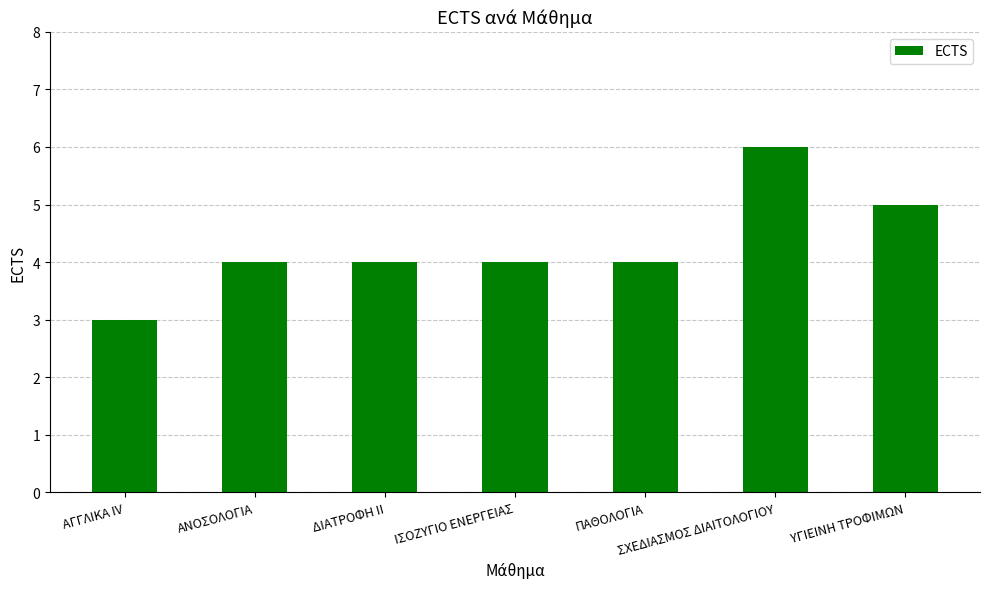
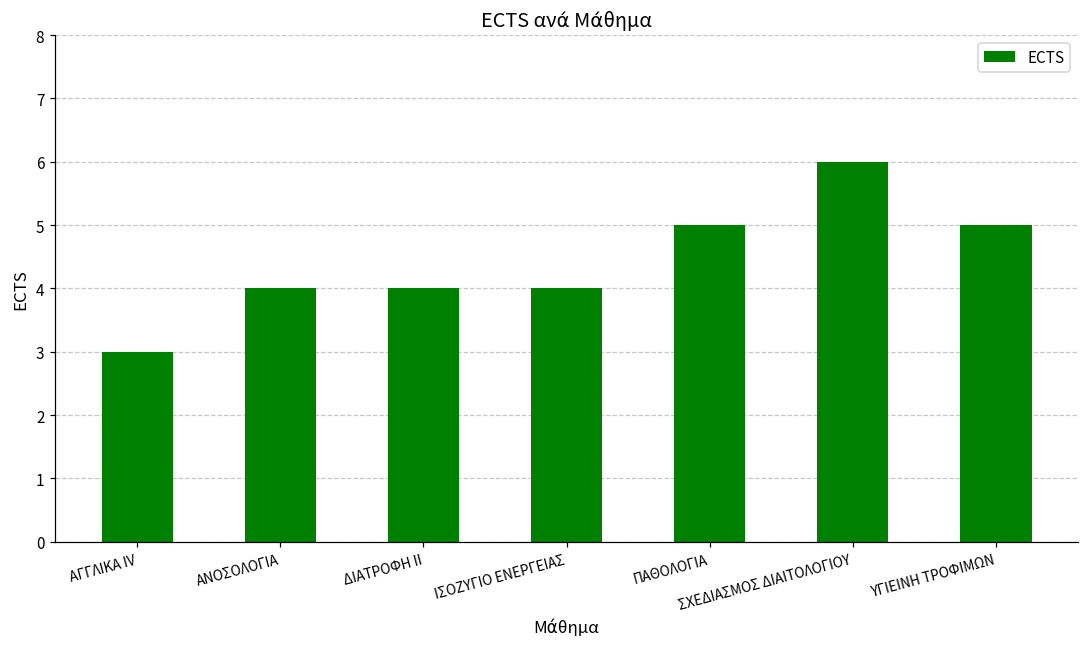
  {
    "ΑΓΓΛΙΚΑ ΙV": 3,
    "ΑΝΟΣΟΛΟΓΙΑ": 4,
    "ΔΙΑΤΡΟΦΗ ΙΙ": 4,
    "ΙΣΟΖΥΓΙΟ ΕΝΕΡΓΕΙΑΣ": 4,
-   "ΠΑΘΟΛΟΓΙΑ": 4,
+   "ΠΑΘΟΛΟΓΙΑ": 5,
    "ΣΧΕΔΙΑΣΜΟΣ ΔΙΑΙΤΟΛΟΓΙΟΥ": 6,
    "ΥΓΙΕΙΝΗ ΤΡΟΦΙΜΩΝ": 5
  }
